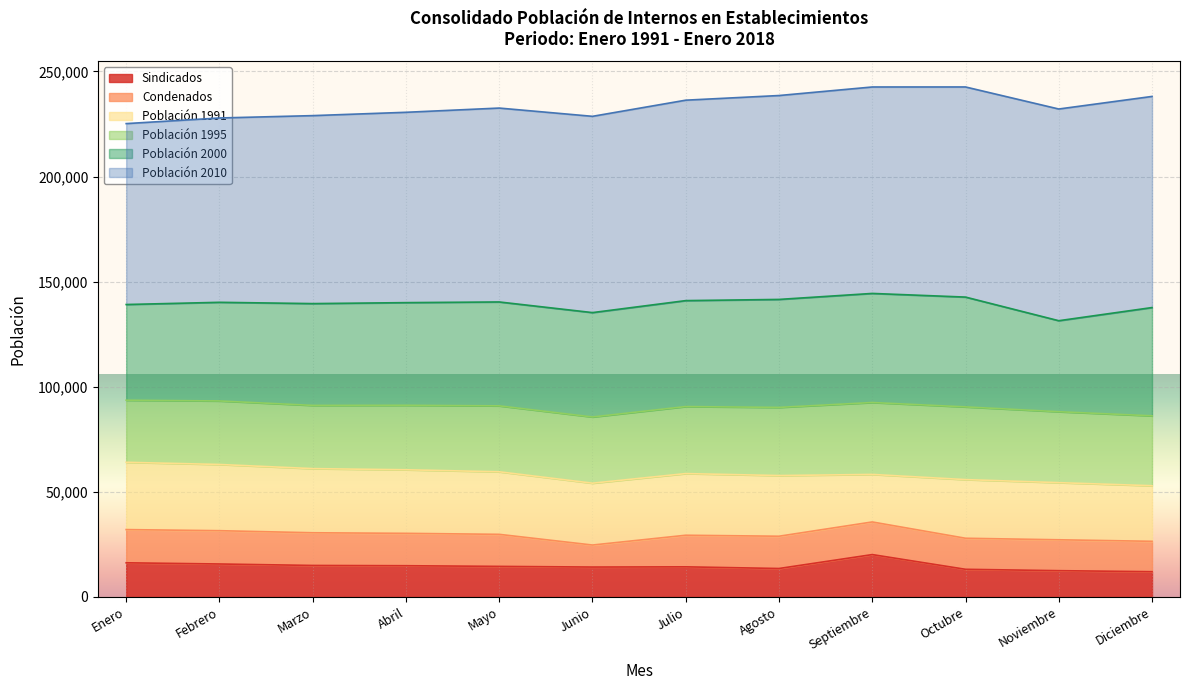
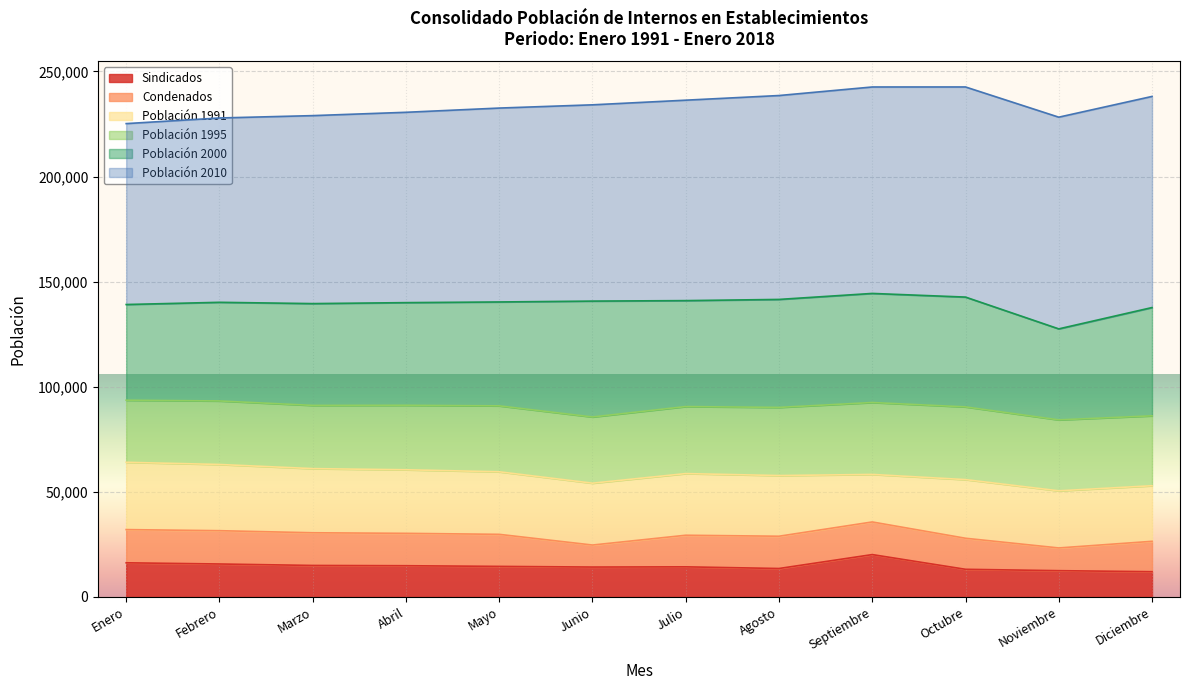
  {
    "Sindicados": {
      "Enero": "16,000",
      "Febrero": "16,000",
      "Marzo": "15,000",
      "Abril": "15,000",
      "Mayo": "15,000",
      "Junio": "14,000",
      "Julio": "14,000",
      "Agosto": "14,000",
      "Septiembre": "20,000",
      "Octubre": "13,000",
      "Noviembre": "12,000",
      "Diciembre": "12,000"
    },
    "Condenados": {
      "Enero": "16,000",
      "Febrero": "16,000",
      "Marzo": "16,000",
      "Abril": "15,000",
      "Mayo": "15,000",
      "Junio": "10,000",
      "Julio": "15,000",
      "Agosto": "15,000",
      "Septiembre": "16,000",
      "Octubre": "15,000",
-     "Noviembre": "15,000",
+     "Noviembre": "11,000",
      "Diciembre": "14,000"
    },
    "Población 1991": {
      "Enero": "32,000",
      "Febrero": "32,000",
      "Marzo": "31,000",
      "Abril": "30,000",
      "Mayo": "30,000",
      "Junio": "29,000",
      "Julio": "29,000",
      "Agosto": "29,000",
      "Septiembre": "23,000",
      "Octubre": "28,000",
      "Noviembre": "27,000",
      "Diciembre": "26,000"
    },
    "Población 1995": {
      "Enero": "30,000",
      "Febrero": "30,000",
      "Marzo": "30,000",
      "Abril": "31,000",
      "Mayo": "31,000",
      "Junio": "32,000",
      "Julio": "32,000",
      "Agosto": "32,000",
      "Septiembre": "34,000",
      "Octubre": "35,000",
      "Noviembre": "34,000",
      "Diciembre": "33,000"
    },
    "Población 2000": {
      "Enero": "46,000",
      "Febrero": "47,000",
      "Marzo": "48,000",
      "Abril": "49,000",
      "Mayo": "49,000",
-     "Junio": "50,000",
+     "Junio": "55,000",
      "Julio": "50,000",
      "Agosto": "51,000",
      "Septiembre": "52,000",
      "Octubre": "52,000",
      "Noviembre": "43,000",
      "Diciembre": "52,000"
    },
    "Población 2010": {
      "Marzo": "89,000",
      "Abril": "91,000",
      "Mayo": "92,000",
      "Junio": "93,000",
      "Julio": "95,000",
      "Agosto": "97,000",
      "Septiembre": "98,000",
      "Octubre": "100,000",
      "Noviembre": "101,000",
      "Diciembre": "100,000"
    }
  }
